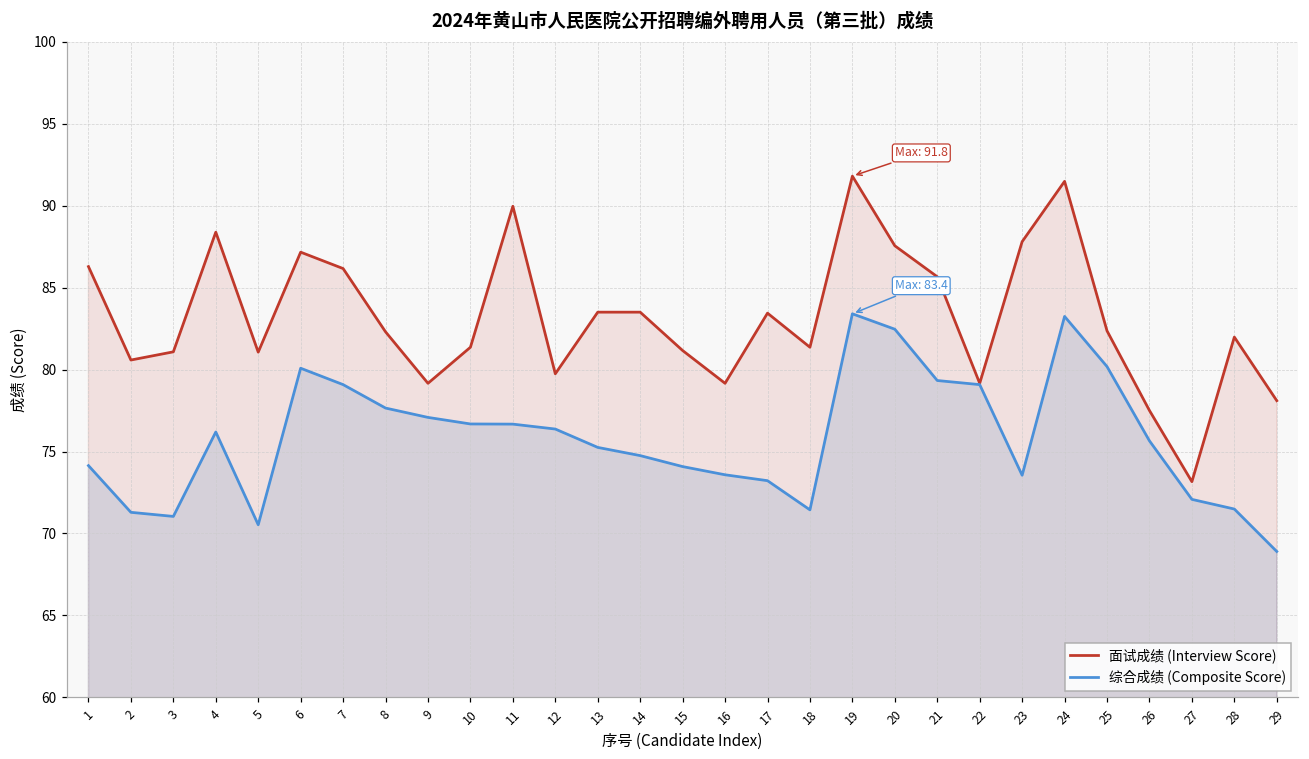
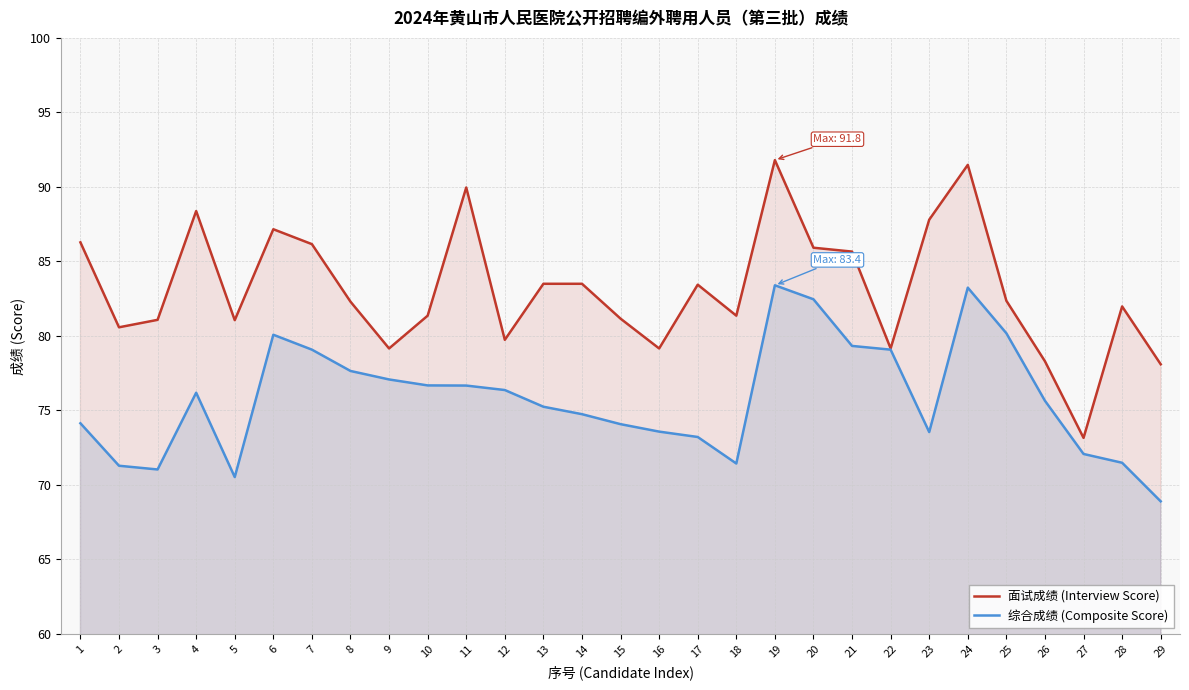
  {
    "面试成绩 (Interview Score)": {
      "1": 86.3,
      "2": 80.6,
      "3": 81.1,
      "4": 88.4,
      "5": 81.1,
      "6": 87.2,
      "7": 86.2,
      "8": 82.3,
      "9": 79.2,
      "10": 81.4,
      "11": 90.0,
      "12": 79.7,
      "13": 83.5,
      "14": 83.5,
      "15": 81.2,
      "16": 79.2,
      "17": 83.4,
      "18": 81.4,
-     "20": 87.6,
+     "20": 85.9,
      "23": 87.8,
      "24": 91.5,
      "25": 82.4,
-     "26": 77.5,
+     "26": 78.3,
      "27": 73.2,
      "28": 82.0,
      "29": 78.1
    },
    "综合成绩 (Composite Score)": {
      "1": 74.1,
      "2": 71.3,
      "3": 71.0,
      "4": 76.2,
      "5": 70.5,
      "6": 80.1,
      "7": 79.1,
      "8": 77.7,
      "9": 77.1,
      "10": 76.7,
      "11": 76.7,
      "12": 76.4,
      "13": 75.3,
      "14": 74.8,
      "15": 74.1,
      "16": 73.6,
      "17": 73.2,
      "18": 71.4,
      "19": 83.4,
      "20": 82.5,
      "21": 79.3,
      "23": 73.6,
      "24": 83.2,
      "25": 80.2,
      "26": 75.7,
      "27": 72.1,
      "28": 71.5,
      "29": 68.9
    }
  }
